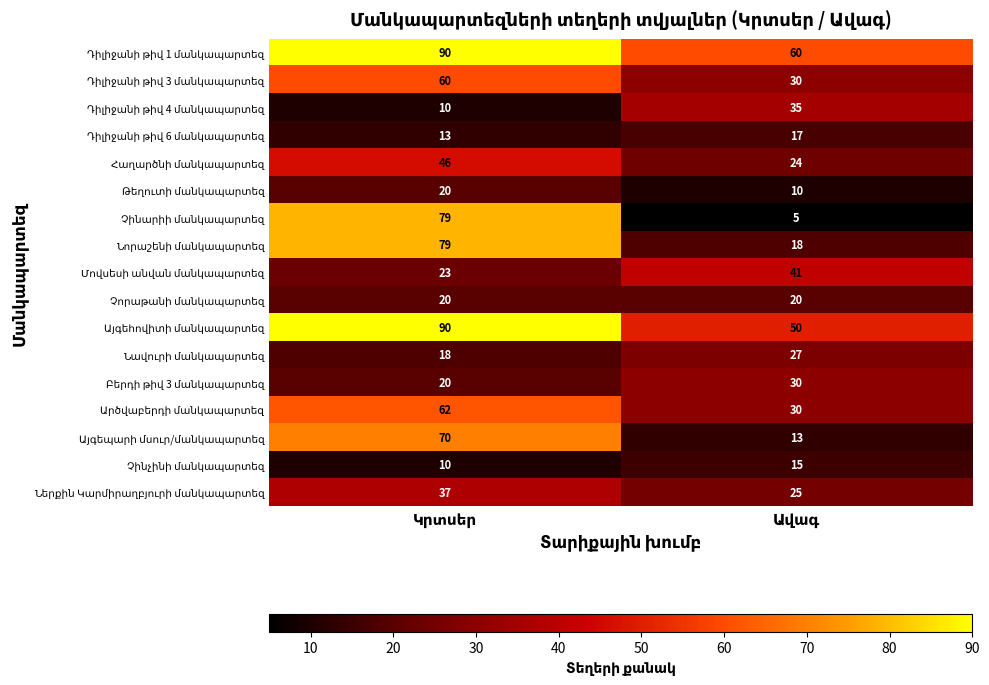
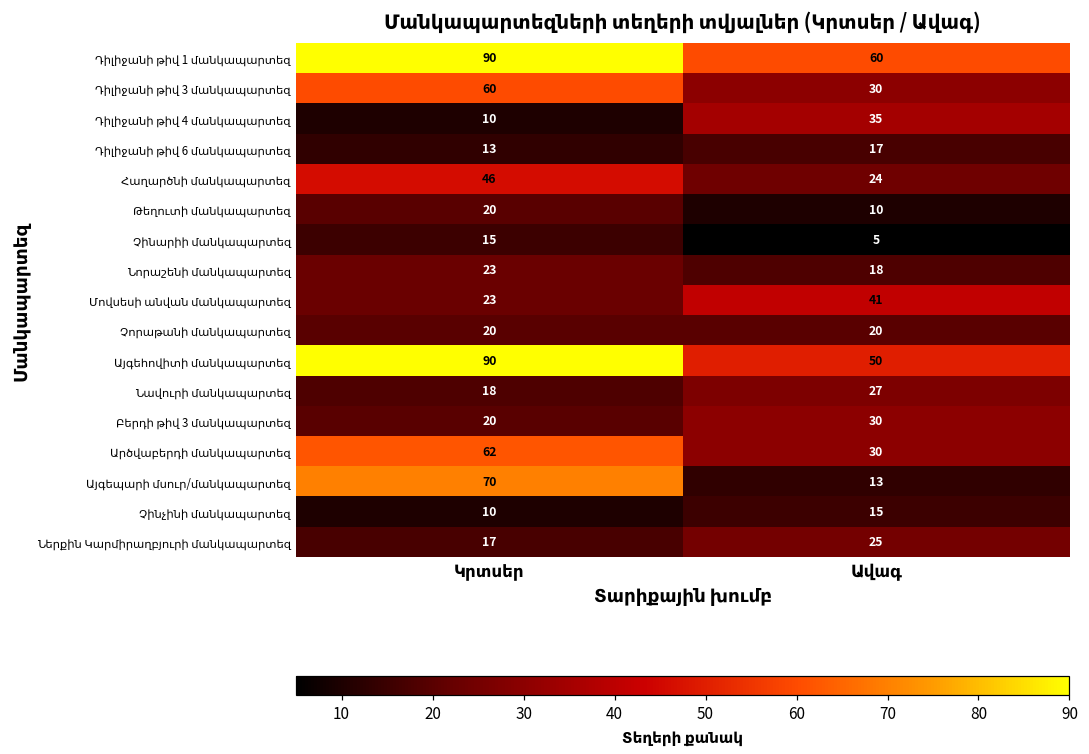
  {
    "Դիլիջանի թիվ 1 մանկապարտեզ": {
      "Կրտսեր": 90,
      "Ավագ": 60
    },
    "Դիլիջանի թիվ 3 մանկապարտեզ": {
      "Կրտսեր": 60,
      "Ավագ": 30
    },
    "Դիլիջանի թիվ 4 մանկապարտեզ": {
      "Կրտսեր": 10,
      "Ավագ": 35
    },
    "Դիլիջանի թիվ 6 մանկապարտեզ": {
      "Կրտսեր": 13,
      "Ավագ": 17
    },
    "Հաղարծնի մանկապարտեզ": {
      "Կրտսեր": 46,
      "Ավագ": 24
    },
    "Թեղուտի մանկապարտեզ": {
      "Կրտսեր": 20,
      "Ավագ": 10
    },
    "Չինարիի մանկապարտեզ": {
-     "Կրտսեր": 79,
+     "Կրտսեր": 15,
      "Ավագ": 5
    },
    "Նորաշենի մանկապարտեզ": {
-     "Կրտսեր": 79,
+     "Կրտսեր": 23,
      "Ավագ": 18
    },
    "Մովսեսի անվան մանկապարտեզ": {
      "Կրտսեր": 23,
      "Ավագ": 41
    },
    "Չորաթանի մանկապարտեզ": {
      "Կրտսեր": 20,
      "Ավագ": 20
    },
    "Այգեհովիտի մանկապարտեզ": {
      "Կրտսեր": 90,
      "Ավագ": 50
    },
    "Նավուրի մանկապարտեզ": {
      "Կրտսեր": 18,
      "Ավագ": 27
    },
    "Բերդի թիվ 3 մանկապարտեզ": {
      "Կրտսեր": 20,
      "Ավագ": 30
    },
    "Արծվաբերդի մանկապարտեզ": {
      "Կրտսեր": 62,
      "Ավագ": 30
    },
    "Այգեպարի մսուր/մանկապարտեզ": {
      "Կրտսեր": 70,
      "Ավագ": 13
    },
    "Չինչինի մանկապարտեզ": {
      "Կրտսեր": 10,
      "Ավագ": 15
    },
    "Ներքին Կարմիրաղբյուրի մանկապարտեզ": {
-     "Կրտսեր": 37,
+     "Կրտսեր": 17,
      "Ավագ": 25
    }
  }
